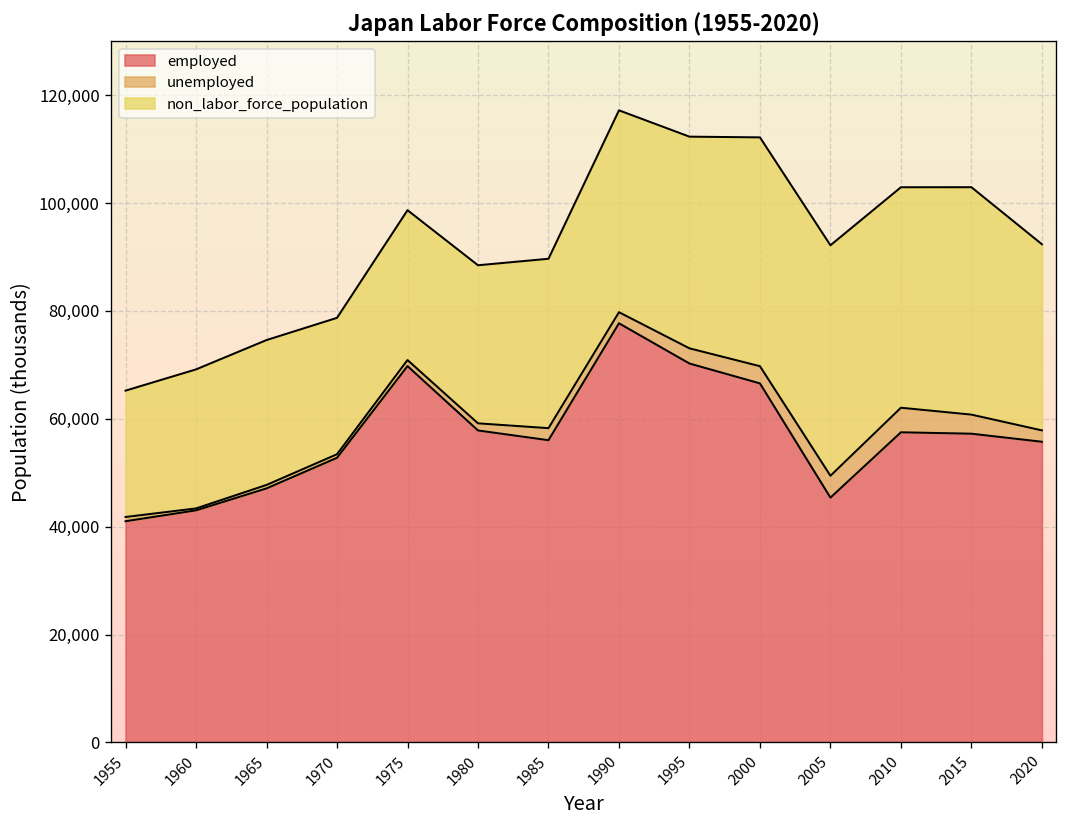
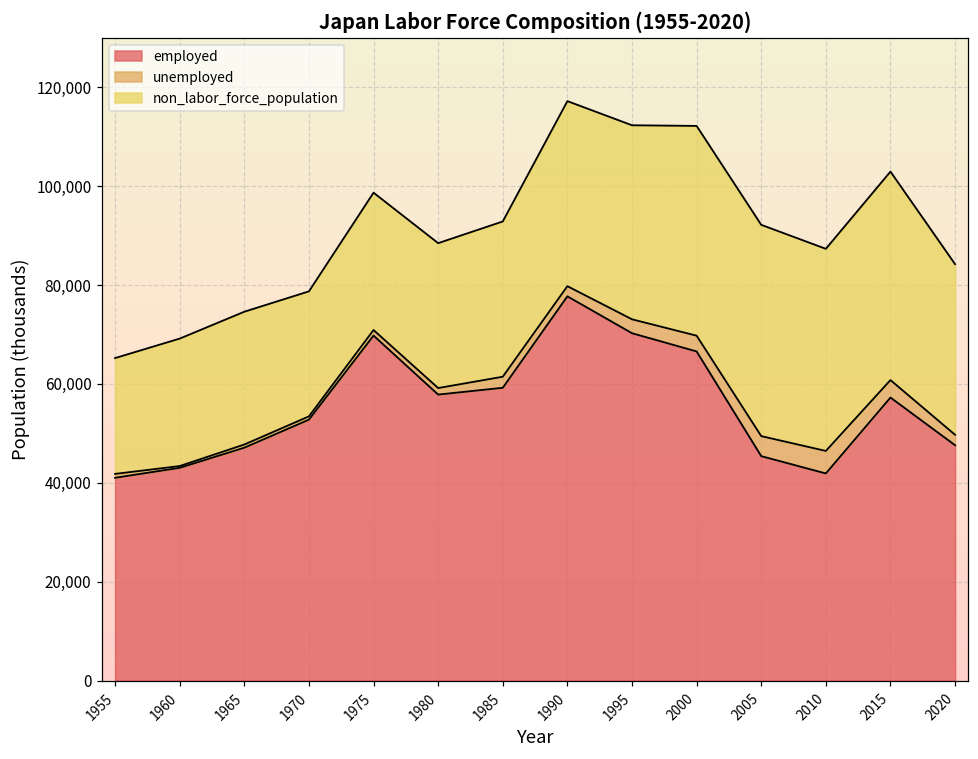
  {
    "employed": {
      "1955": "41,000",
      "1965": "47,000",
      "1970": "53,000",
      "1975": "70,000",
      "1980": "58,000",
-     "1985": "56,000",
+     "1985": "59,000",
      "1990": "78,000",
      "1995": "70,000",
      "2000": "67,000",
      "2005": "45,000",
-     "2010": "57,000",
+     "2010": "42,000",
      "2015": "57,000",
-     "2020": "56,000"
+     "2020": "48,000"
    }
  }
